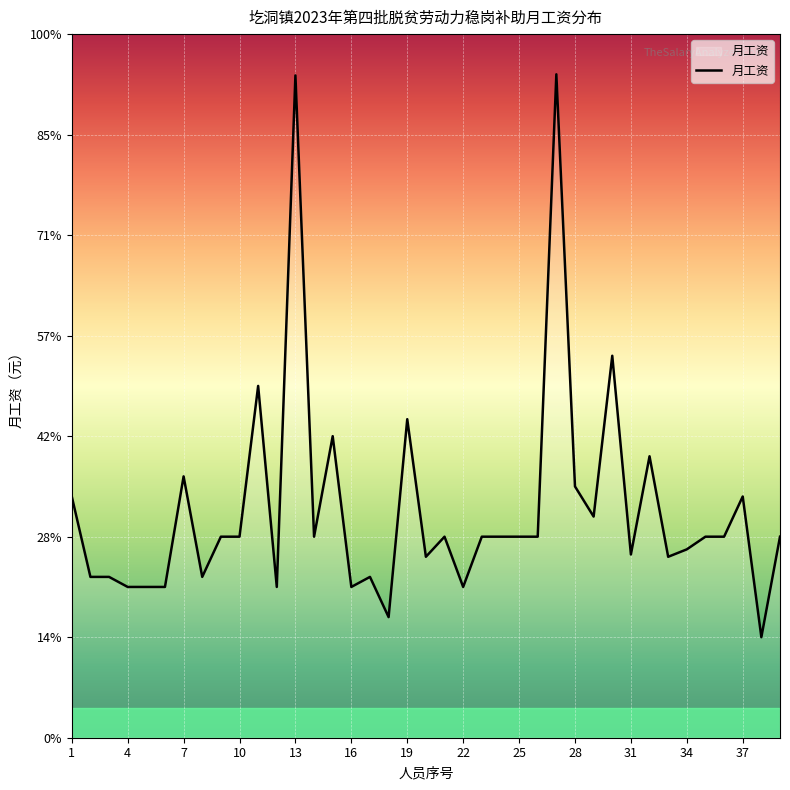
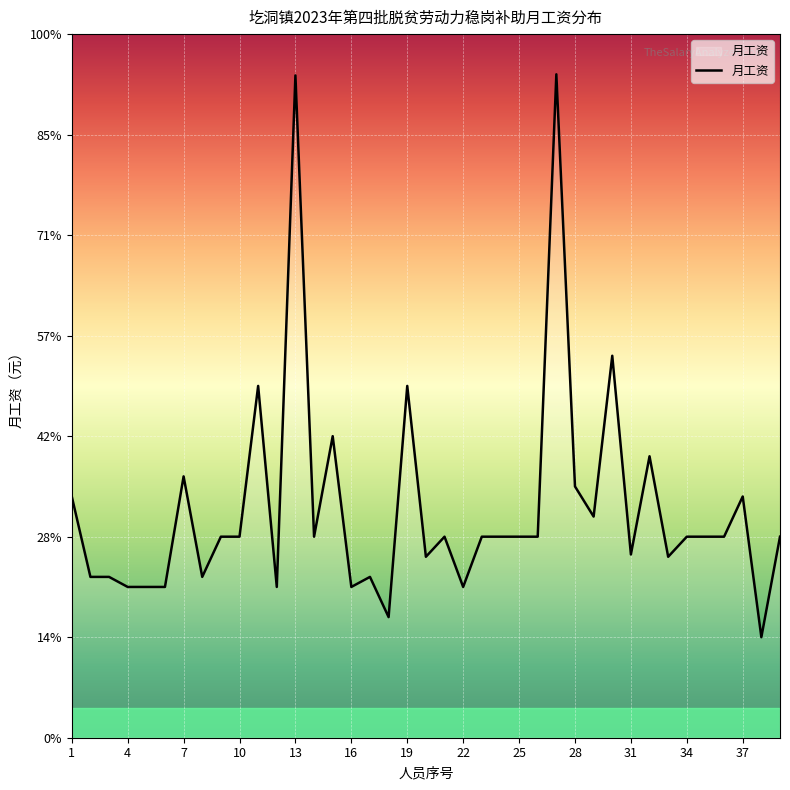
  {
    "1": "34%",
    "4": "21%",
    "7": "37%",
    "10": "29%",
    "13": "94%",
    "16": "21%",
-   "19": "45%",
+   "19": "50%",
    "22": "21%",
    "25": "29%",
    "28": "36%",
    "31": "26%",
-   "34": "27%",
+   "34": "29%",
    "37": "34%"
  }
